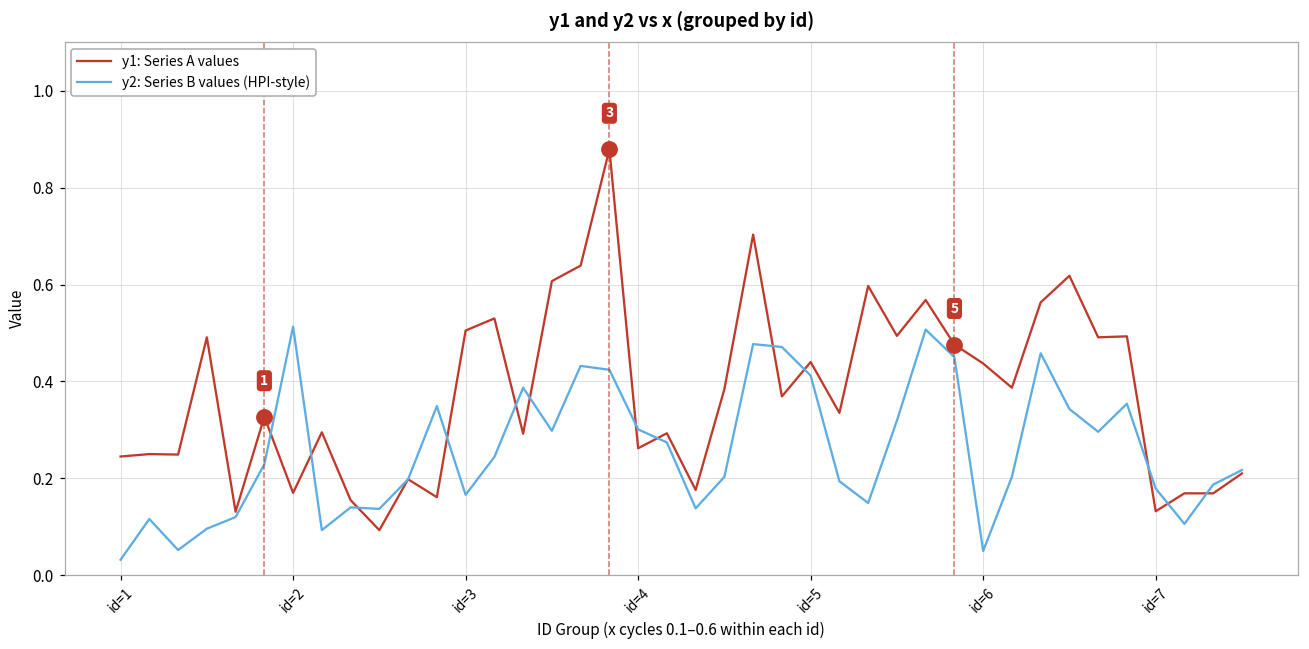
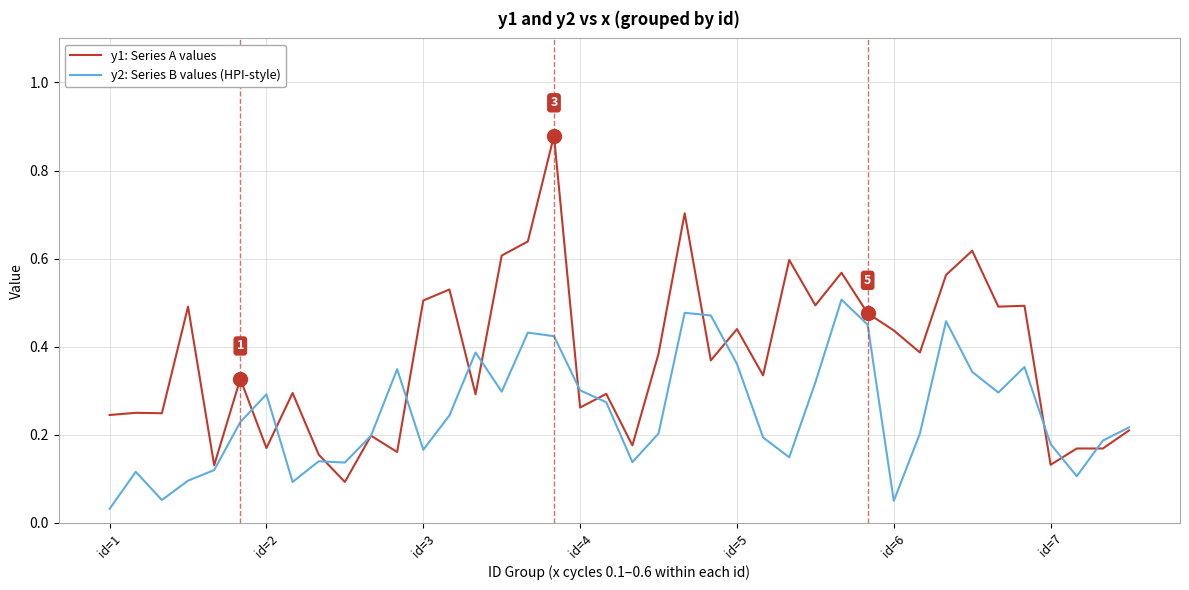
  {
    "y2: Series B values (HPI-style)": {
      "id=1": 0.03,
-     "id=2": 0.51,
+     "id=2": 0.29,
      "id=3": 0.17,
      "id=4": 0.30,
-     "id=5": 0.41,
+     "id=5": 0.36,
      "id=6": 0.05,
      "id=7": 0.18
    }
  }
